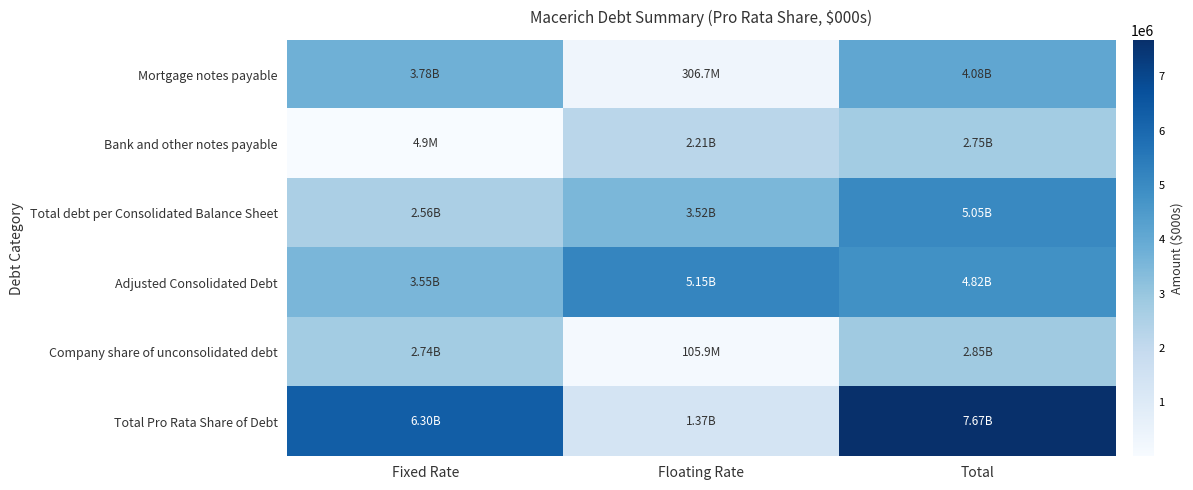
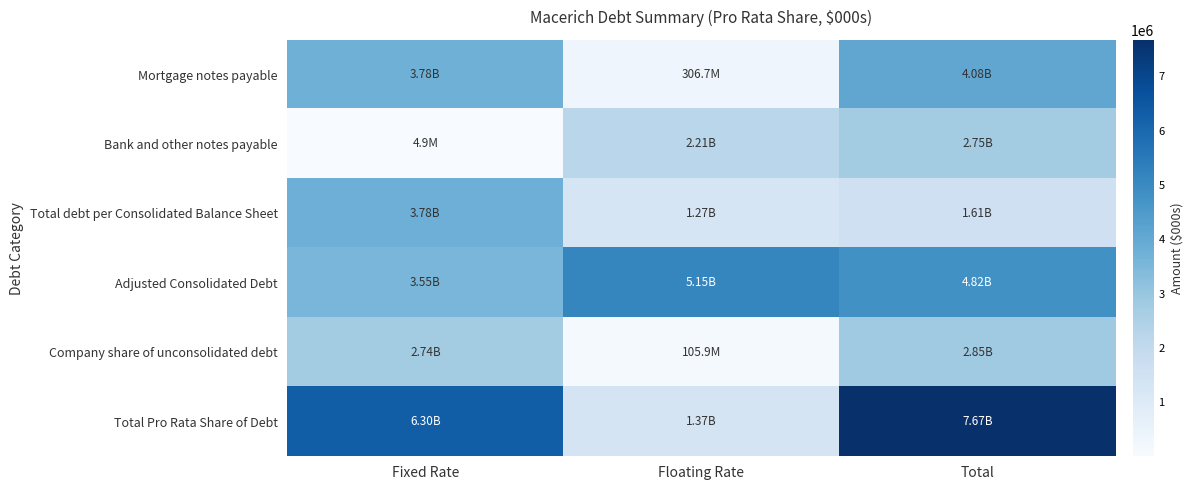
  {
    "Mortgage notes payable": {
      "Fixed Rate": "3.78B",
      "Floating Rate": "306.7M",
      "Total": "4.08B"
    },
    "Bank and other notes payable": {
      "Fixed Rate": "4.9M",
      "Floating Rate": "2.21B",
      "Total": "2.75B"
    },
    "Total debt per Consolidated Balance Sheet": {
-     "Fixed Rate": "2.56B",
-     "Floating Rate": "3.52B",
-     "Total": "5.05B"
+     "Fixed Rate": "3.78B",
+     "Floating Rate": "1.27B",
+     "Total": "1.61B"
    },
    "Adjusted Consolidated Debt": {
      "Fixed Rate": "3.55B",
      "Floating Rate": "5.15B",
      "Total": "4.82B"
    },
    "Company share of unconsolidated debt": {
      "Fixed Rate": "2.74B",
      "Floating Rate": "105.9M",
      "Total": "2.85B"
    },
    "Total Pro Rata Share of Debt": {
      "Fixed Rate": "6.30B",
      "Floating Rate": "1.37B",
      "Total": "7.67B"
    }
  }
